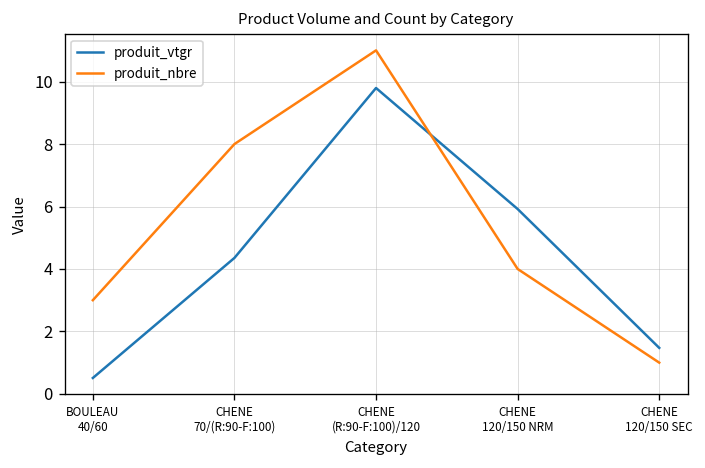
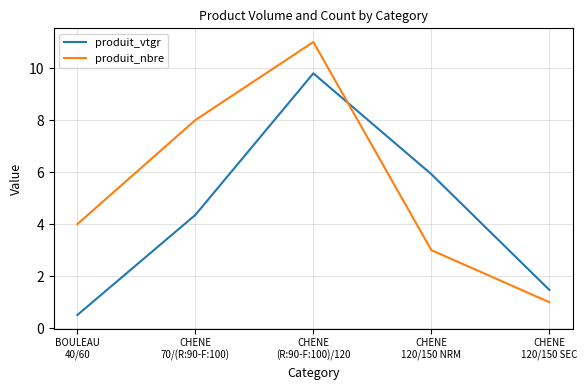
  {
    "produit_vtgr": {
      "BOULEAU 40/60": 0.5,
      "CHENE 70/(R:90-F:100)": 4.4,
      "CHENE (R:90-F:100)/120": 9.8,
      "CHENE 120/150 NRM": 6,
      "CHENE 120/150 SEC": 1.5
    },
    "produit_nbre": {
-     "BOULEAU 40/60": 3,
+     "BOULEAU 40/60": 4,
      "CHENE 70/(R:90-F:100)": 8,
      "CHENE (R:90-F:100)/120": 11,
-     "CHENE 120/150 NRM": 4,
+     "CHENE 120/150 NRM": 3,
      "CHENE 120/150 SEC": 1
    }
  }
